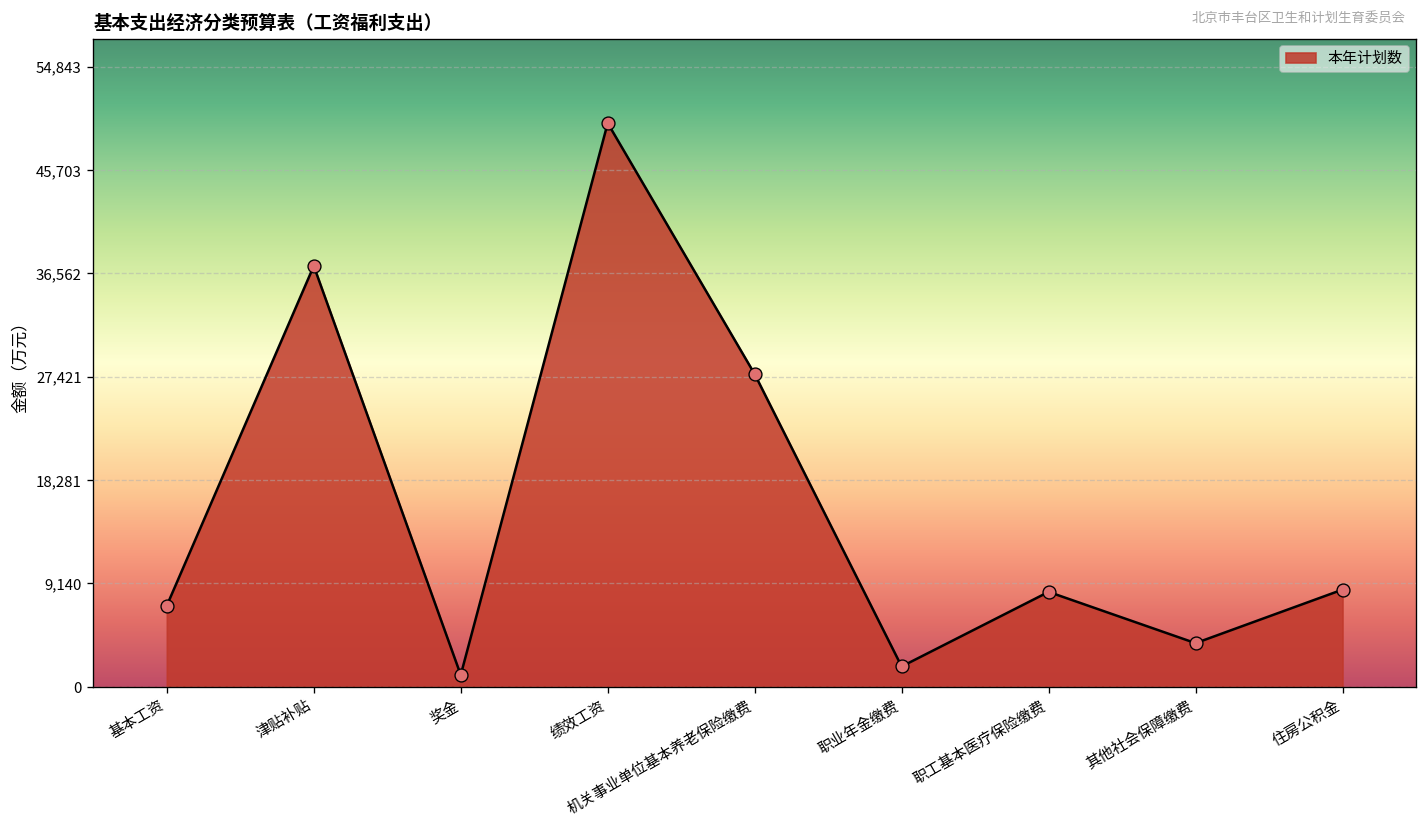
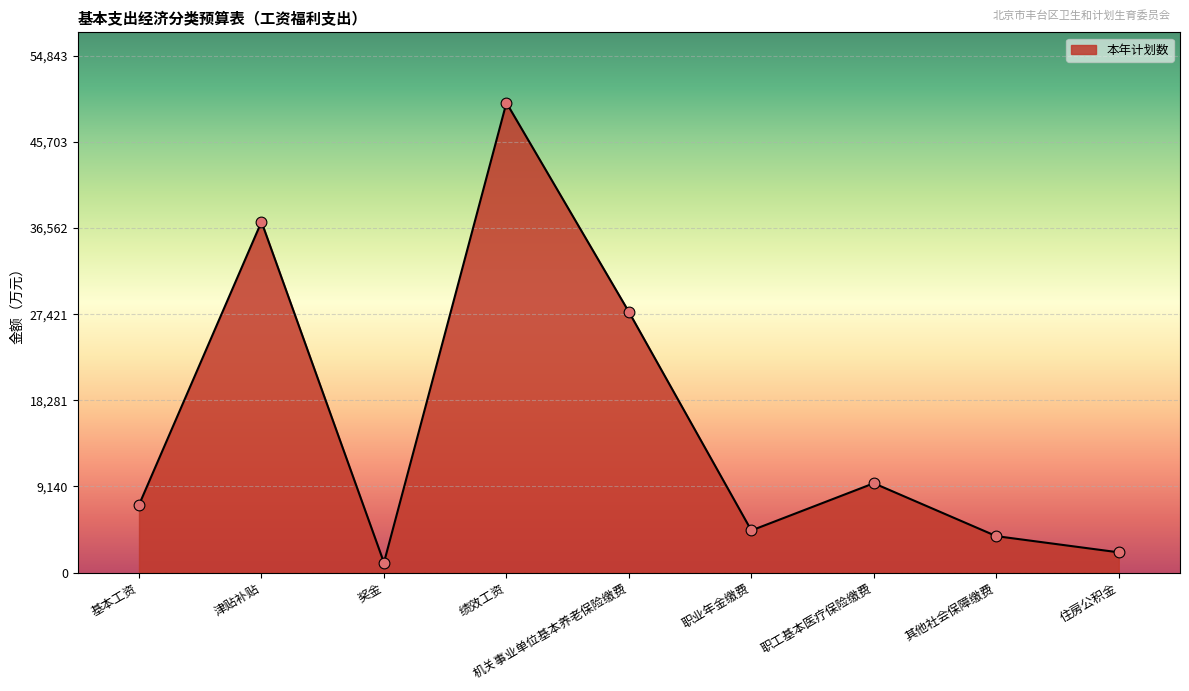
  {
    "基本工资": "7,000",
    "津贴补贴": "37,000",
    "奖金": "1,000",
    "绩效工资": "50,000",
    "机关事业单位基本养老保险缴费": "28,000",
-   "职业年金缴费": "2,000",
-   "职工基本医疗保险缴费": "8,000",
+   "职业年金缴费": "4,000",
+   "职工基本医疗保险缴费": "9,000",
    "其他社会保障缴费": "4,000",
-   "住房公积金": "9,000"
+   "住房公积金": "2,000"
  }
